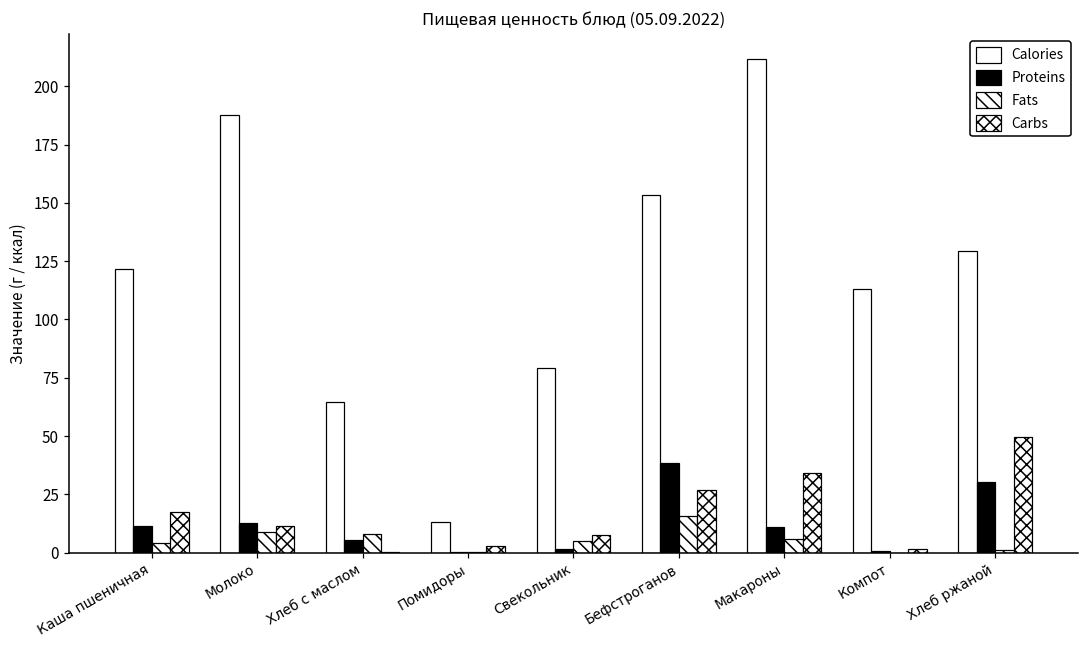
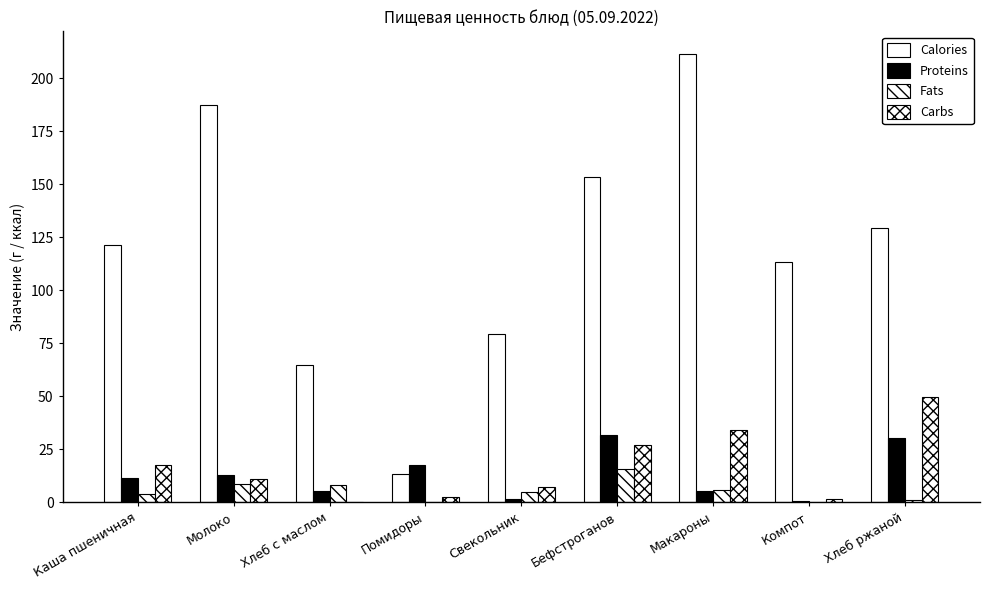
  {
    "Proteins": {
      "Каша пшеничная": 12,
      "Молоко": 13,
      "Хлеб с маслом": 5,
-     "Помидоры": 0,
+     "Помидоры": 18,
      "Свекольник": 2,
-     "Бефстроганов": 39,
-     "Макароны": 11,
+     "Бефстроганов": 32,
+     "Макароны": 5,
      "Хлеб ржаной": 30
    }
  }
